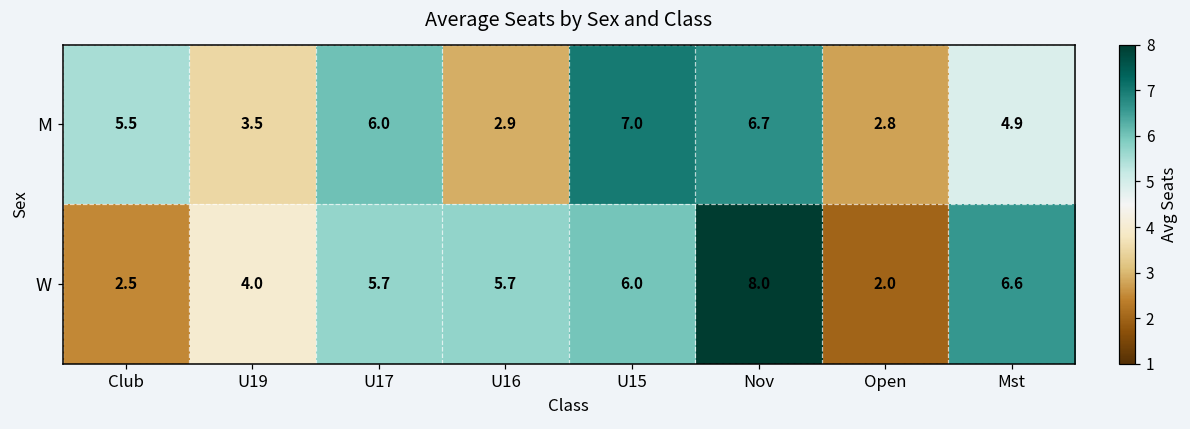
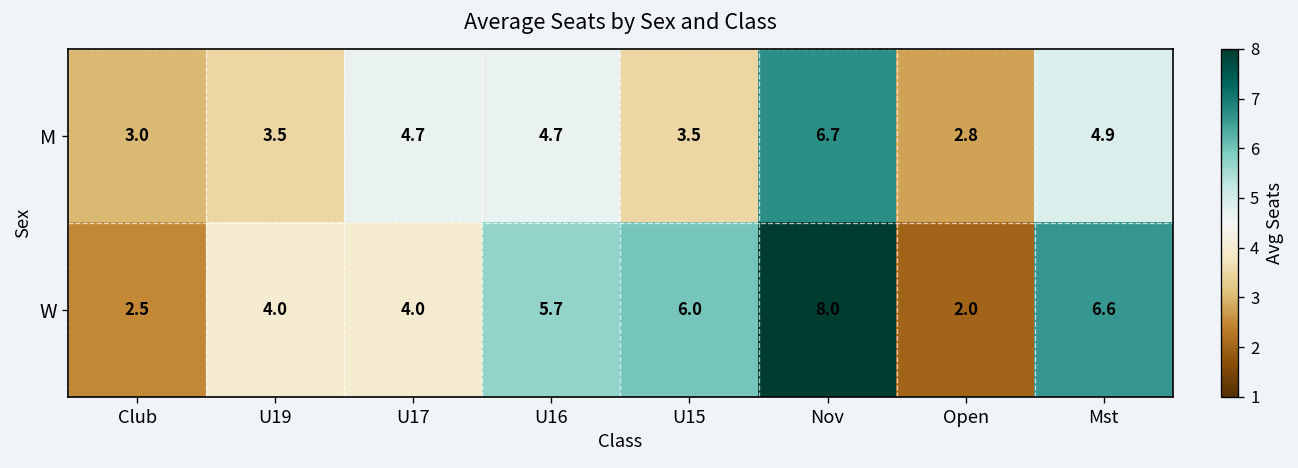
  {
    "M": {
-     "Club": 5.5,
+     "Club": 3.0,
      "U19": 3.5,
-     "U17": 6.0,
-     "U16": 2.9,
-     "U15": 7.0,
+     "U17": 4.7,
+     "U16": 4.7,
+     "U15": 3.5,
      "Nov": 6.7,
      "Open": 2.8,
      "Mst": 4.9
    },
    "W": {
      "Club": 2.5,
      "U19": 4.0,
-     "U17": 5.7,
+     "U17": 4.0,
      "U16": 5.7,
      "U15": 6.0,
      "Nov": 8.0,
      "Open": 2.0,
      "Mst": 6.6
    }
  }
